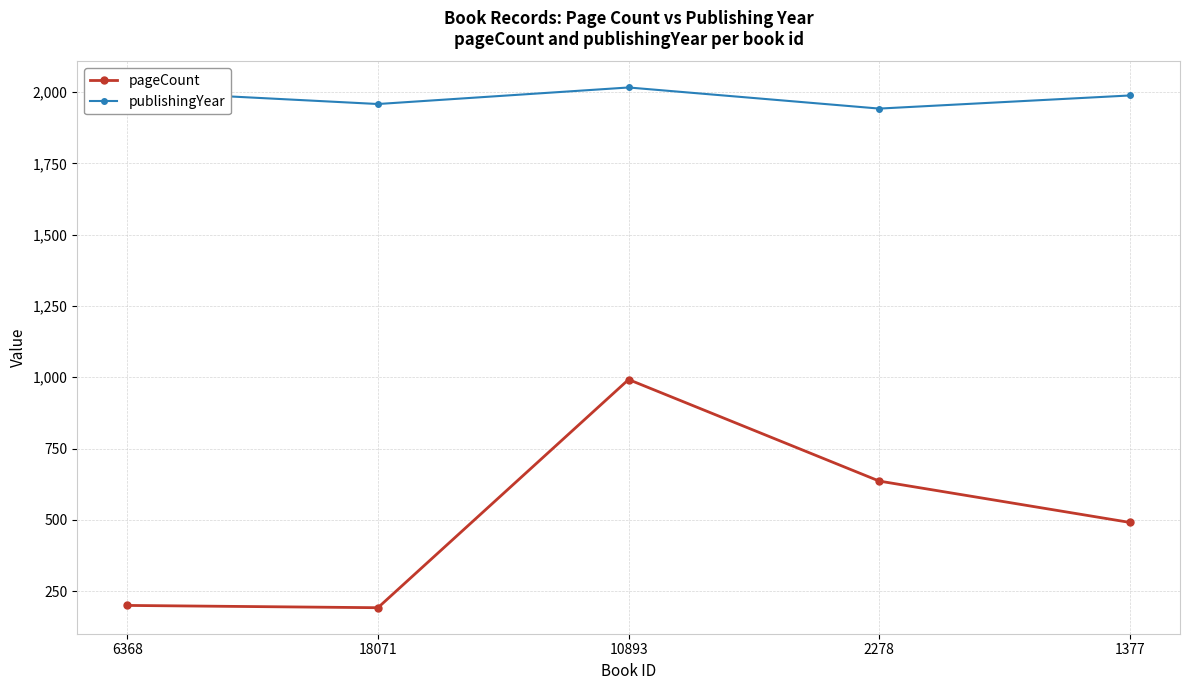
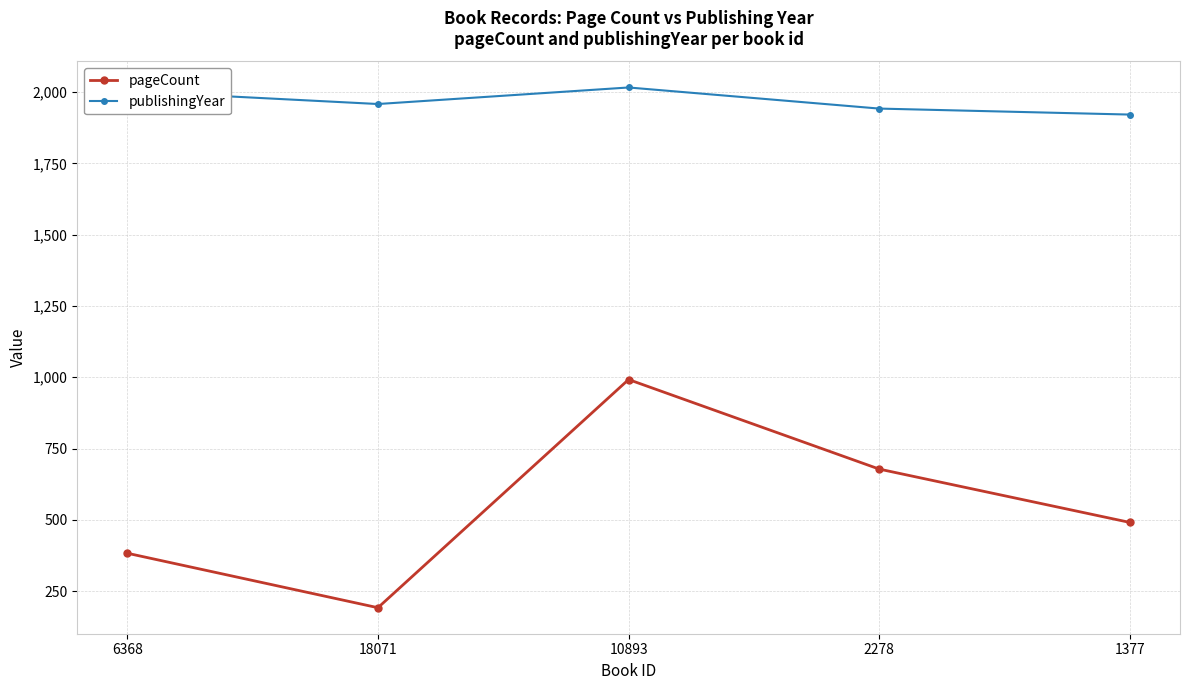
  {
    "pageCount": {
-     "6368": "200",
+     "6368": "380",
      "18071": "190",
      "10893": "990",
-     "2278": "640",
+     "2278": "680",
      "1377": "490"
    },
    "publishingYear": {
      "18071": "1,960",
      "10893": "2,020",
      "2278": "1,940",
-     "1377": "1,990"
+     "1377": "1,920"
    }
  }
